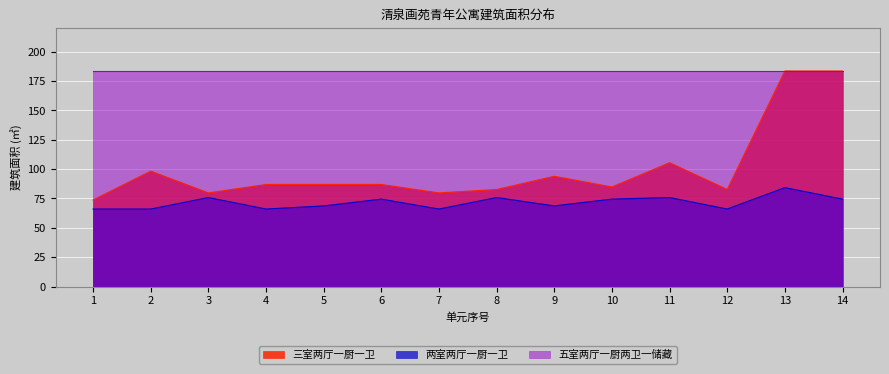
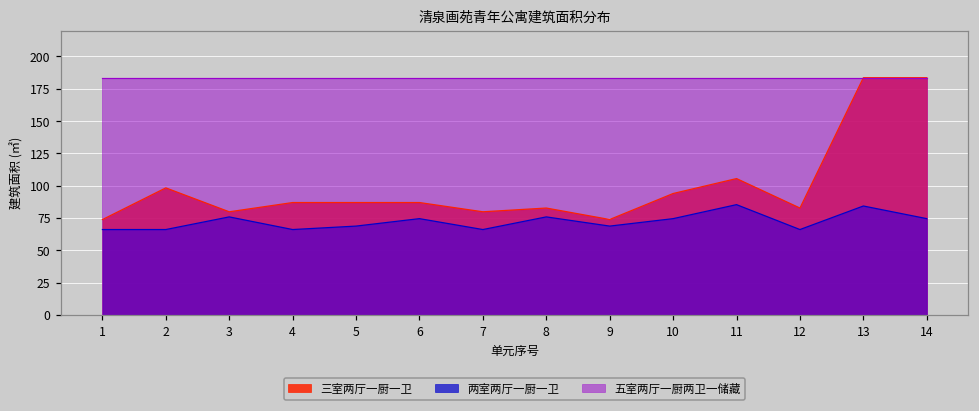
  {
    "三室两厅一厨一卫": {
      "1": 74,
      "2": 98,
      "3": 80,
      "4": 87,
      "5": 87,
      "6": 87,
      "7": 80,
      "8": 83,
-     "9": 94,
-     "10": 85,
+     "9": 74,
+     "10": 94,
      "11": 105,
      "12": 83
    },
    "两室两厅一厨一卫": {
      "1": 66,
      "2": 66,
      "3": 76,
      "4": 66,
      "5": 69,
      "6": 74,
      "7": 66,
      "8": 76,
      "9": 69,
      "10": 74,
-     "11": 76,
+     "11": 85,
      "12": 66,
      "13": 84,
      "14": 74
    },
    "五室两厅一厨两卫一储藏": {
      "1": 184,
      "2": 184,
      "3": 184,
      "4": 184,
      "5": 184,
      "6": 184,
      "7": 184,
      "8": 184,
      "9": 184,
      "10": 184,
      "11": 184,
      "12": 184
    }
  }
